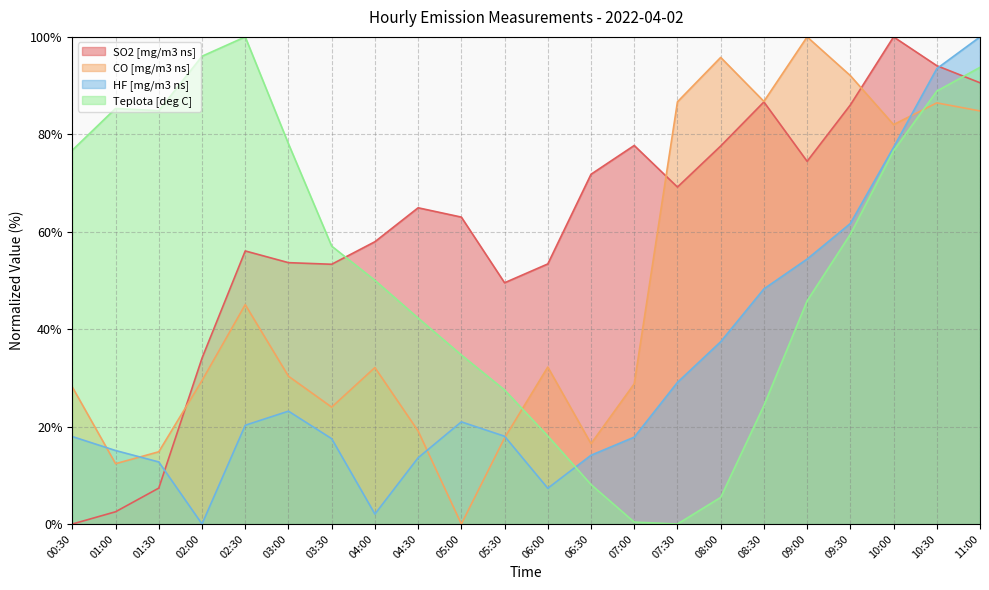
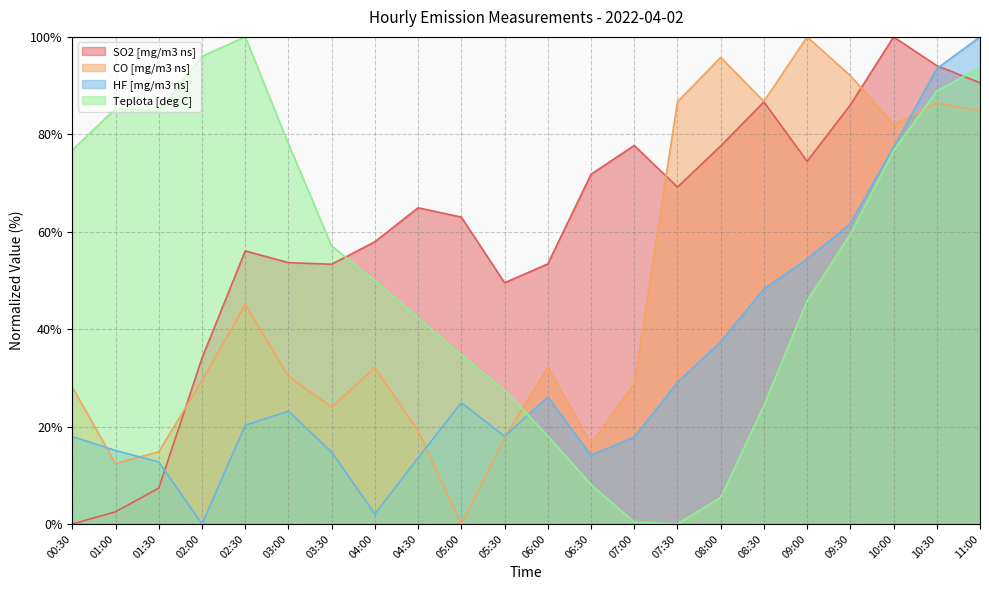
  {
    "HF [mg/m3 ns]": {
      "00:30": "18%",
      "01:00": "15%",
      "01:30": "13%",
      "02:00": "0%",
      "02:30": "20%",
      "03:00": "23%",
-     "03:30": "18%",
+     "03:30": "15%",
      "04:00": "2%",
      "04:30": "14%",
-     "05:00": "21%",
-     "06:00": "7%",
+     "05:00": "25%",
+     "06:00": "26%",
      "06:30": "14%",
      "07:00": "18%",
      "07:30": "29%",
      "08:00": "37%",
      "08:30": "48%",
      "09:00": "54%",
      "09:30": "62%",
      "10:00": "77%",
      "10:30": "93%",
      "11:00": "100%"
    },
    "Teplota [deg C]": {
      "00:30": "77%",
      "02:00": "96%",
      "02:30": "100%",
      "03:00": "78%",
      "03:30": "57%",
      "04:00": "50%",
      "04:30": "42%",
      "05:00": "35%",
      "05:30": "28%",
      "06:00": "18%",
      "06:30": "8%",
      "07:00": "0%",
      "07:30": "0%",
      "08:00": "5%",
      "08:30": "24%",
      "09:00": "46%",
      "09:30": "59%",
      "10:00": "77%",
      "10:30": "89%",
      "11:00": "94%"
    }
  }
